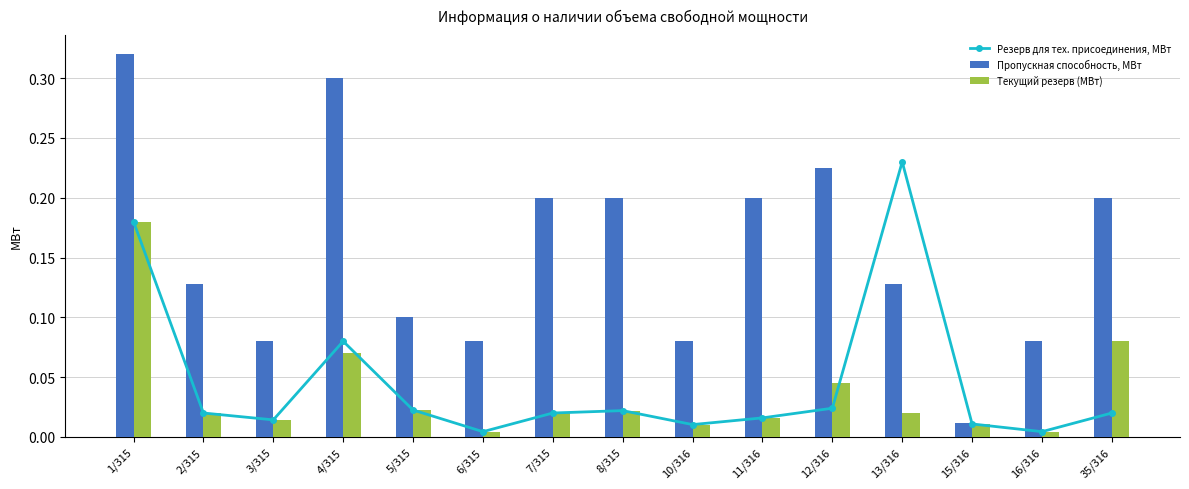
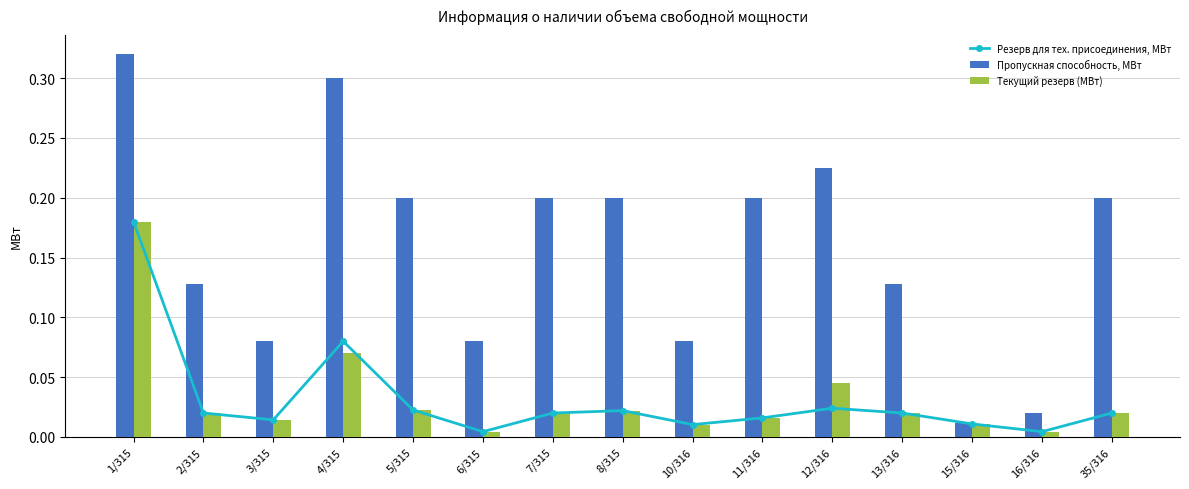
  {
    "Пропускная способность, МВт": {
      "1/315": 0.32,
      "2/315": 0.13,
      "3/315": 0.08,
      "4/315": 0.30,
-     "5/315": 0.1,
+     "5/315": 0.2,
      "6/315": 0.08,
      "7/315": 0.20,
      "8/315": 0.20,
      "10/316": 0.08,
      "11/316": 0.20,
      "12/316": 0.225,
      "13/316": 0.13,
      "15/316": 0.01,
-     "16/316": 0.08,
+     "16/316": 0.02,
      "35/316": 0.20
    },
    "Резерв для тех. присоединения, МВт": {
      "1/315": 0.18,
      "2/315": 0.02,
      "3/315": 0.014,
      "4/315": 0.08,
      "5/315": 0.023,
      "6/315": 0.004,
      "7/315": 0.02,
      "8/315": 0.02,
      "10/316": 0.01,
      "11/316": 0.016,
      "12/316": 0.024,
-     "13/316": 0.23,
+     "13/316": 0.02,
      "15/316": 0.01,
      "16/316": 0.004,
      "35/316": 0.02
    },
    "Текущий резерв (МВт)": {
      "1/315": 0.18,
      "2/315": 0.02,
      "3/315": 0.014,
      "4/315": 0.07,
      "5/315": 0.023,
      "6/315": 0.004,
      "7/315": 0.02,
      "8/315": 0.02,
      "10/316": 0.01,
      "11/316": 0.016,
      "12/316": 0.045,
      "13/316": 0.02,
      "15/316": 0.01,
      "16/316": 0.004,
-     "35/316": 0.08
+     "35/316": 0.02
    }
  }
